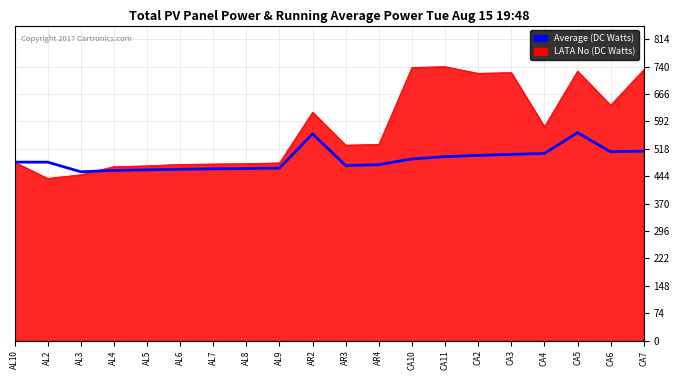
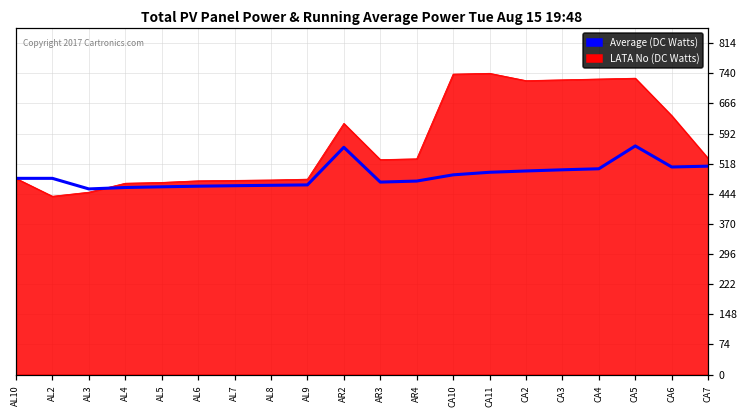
  {
    "LATA No (DC Watts)": {
      "AL2": 440,
      "AL3": 450,
      "AL4": 470,
      "AL5": 470,
      "AL6": 480,
      "AL7": 480,
      "AL8": 480,
      "AL9": 480,
      "AR2": 620,
      "AR3": 530,
      "AR4": 530,
      "CA10": 740,
      "CA11": 740,
      "CA2": 720,
      "CA3": 720,
-     "CA4": 580,
+     "CA4": 730,
      "CA5": 730,
      "CA6": 640,
-     "CA7": 730
+     "CA7": 530
    },
    "Average (DC Watts)": {
      "AL2": 480,
      "AL3": 460,
      "AL4": 460,
      "AL5": 460,
      "AL6": 460,
      "AL7": 460,
      "AL8": 460,
      "AL9": 470,
      "AR2": 560,
      "AR3": 470,
      "AR4": 480,
      "CA10": 490,
      "CA11": 500,
      "CA2": 500,
      "CA3": 500,
      "CA4": 510,
      "CA5": 560,
      "CA6": 510,
      "CA7": 510
    }
  }
